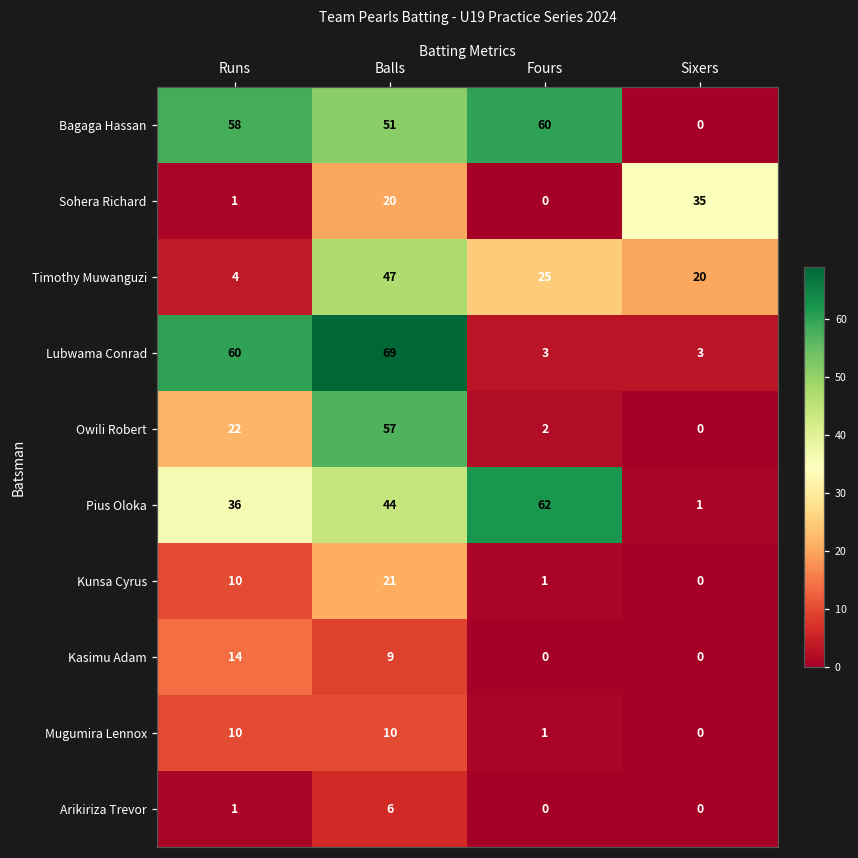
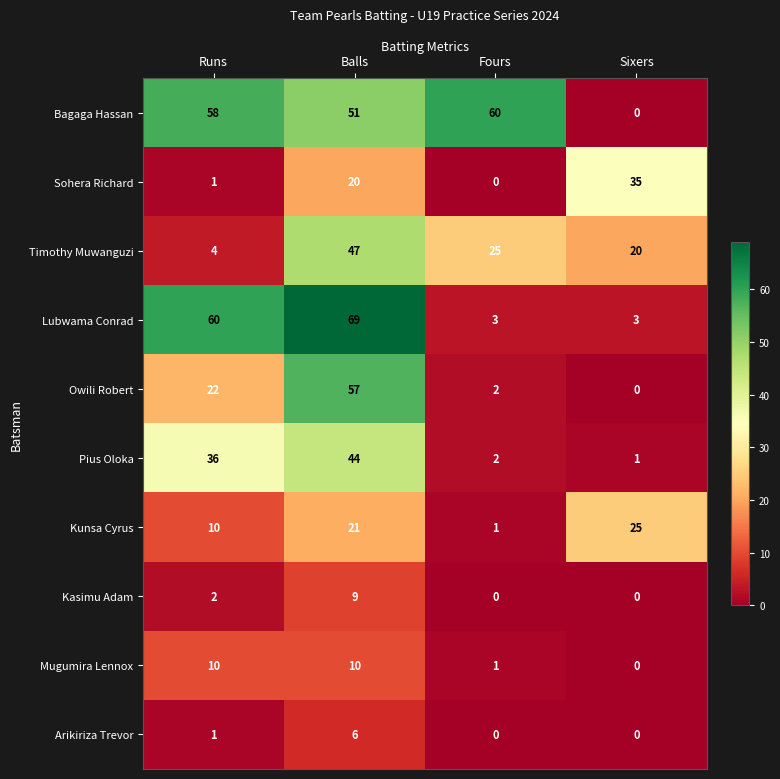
  {
    "Bagaga Hassan": {
      "Runs": 58,
      "Balls": 51,
      "Fours": 60,
      "Sixers": 0
    },
    "Sohera Richard": {
      "Runs": 1,
      "Balls": 20,
      "Fours": 0,
      "Sixers": 35
    },
    "Timothy Muwanguzi": {
      "Runs": 4,
      "Balls": 47,
      "Fours": 25,
      "Sixers": 20
    },
    "Lubwama Conrad": {
      "Runs": 60,
      "Balls": 69,
      "Fours": 3,
      "Sixers": 3
    },
    "Owili Robert": {
      "Runs": 22,
      "Balls": 57,
      "Fours": 2,
      "Sixers": 0
    },
    "Pius Oloka": {
      "Runs": 36,
      "Balls": 44,
-     "Fours": 62,
+     "Fours": 2,
      "Sixers": 1
    },
    "Kunsa Cyrus": {
      "Runs": 10,
      "Balls": 21,
      "Fours": 1,
-     "Sixers": 0
+     "Sixers": 25
    },
    "Kasimu Adam": {
-     "Runs": 14,
+     "Runs": 2,
      "Balls": 9,
      "Fours": 0,
      "Sixers": 0
    },
    "Mugumira Lennox": {
      "Runs": 10,
      "Balls": 10,
      "Fours": 1,
      "Sixers": 0
    },
    "Arikiriza Trevor": {
      "Runs": 1,
      "Balls": 6,
      "Fours": 0,
      "Sixers": 0
    }
  }
